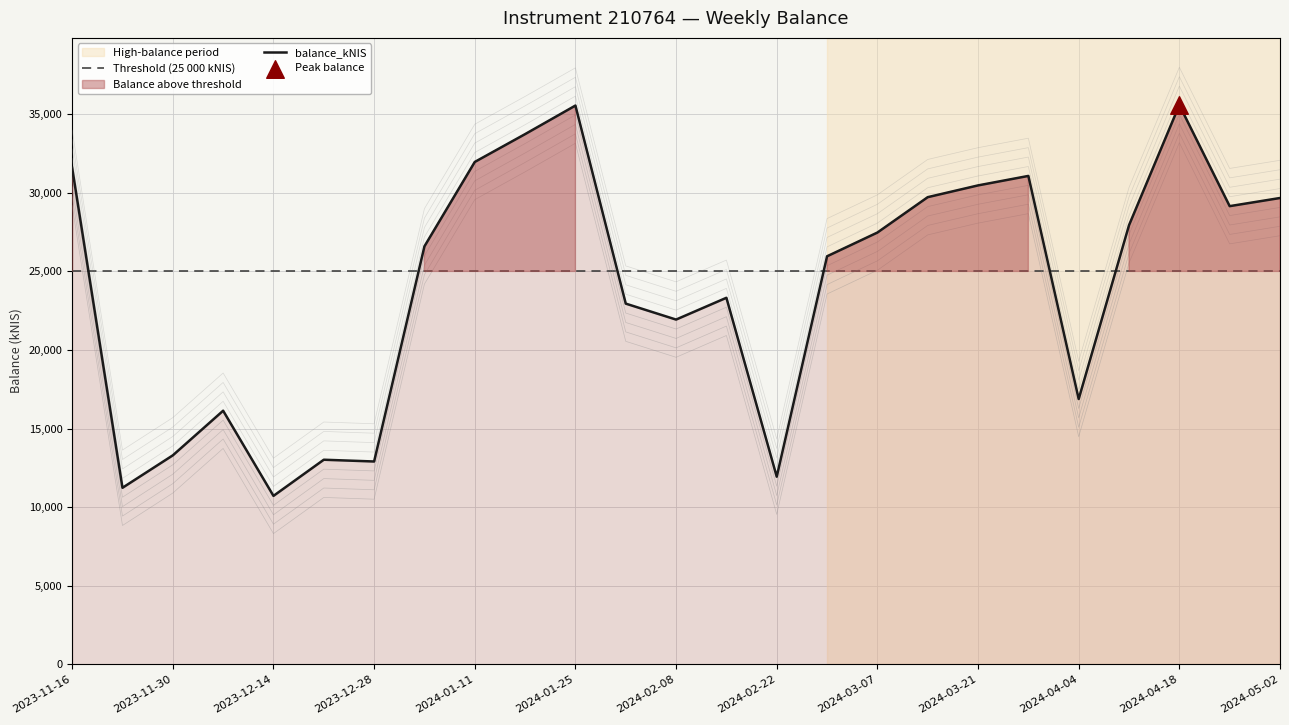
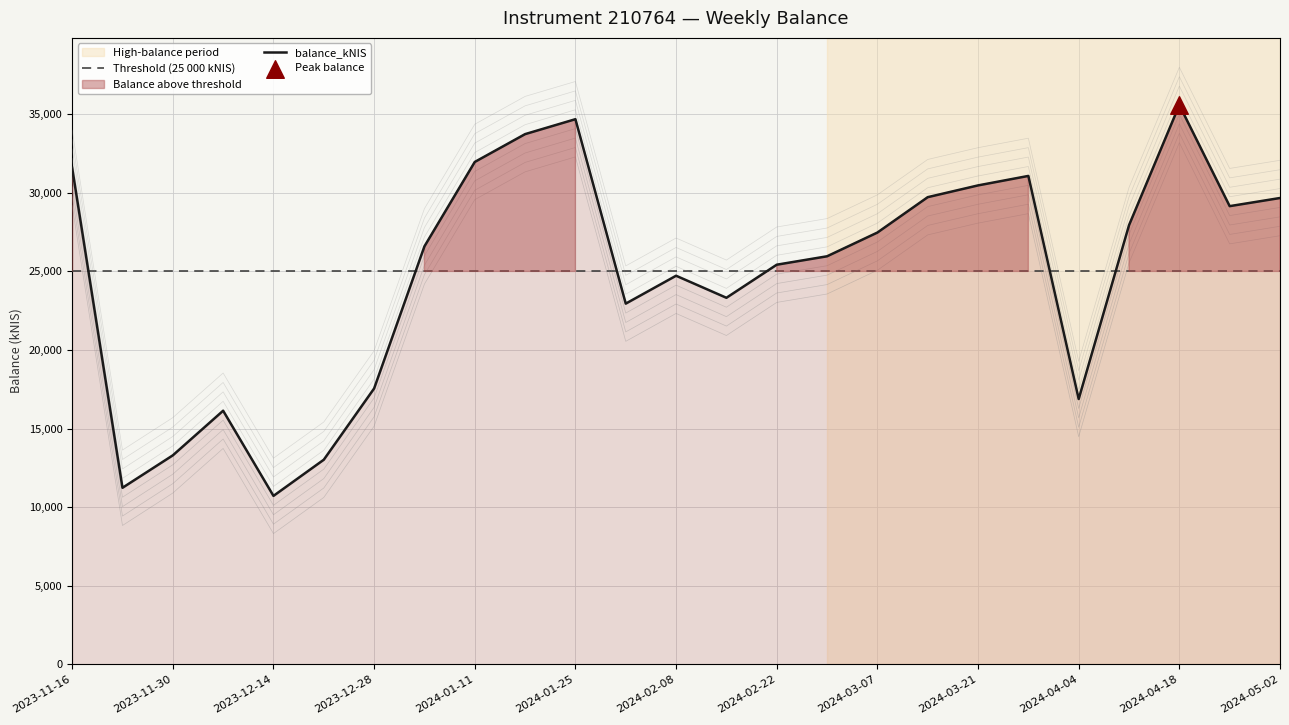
  {
    "balance_kNIS": {
      "2023-11-16": "31,600",
      "2023-11-30": "13,300",
      "2023-12-14": "10,700",
-     "2023-12-28": "12,900",
+     "2023-12-28": "17,600",
      "2024-01-11": "32,000",
-     "2024-01-25": "35,600",
-     "2024-02-08": "21,900",
-     "2024-02-22": "11,900",
+     "2024-01-25": "34,700",
+     "2024-02-08": "24,700",
+     "2024-02-22": "25,400",
      "2024-03-07": "27,500",
      "2024-03-21": "30,500",
      "2024-04-04": "16,900",
      "2024-05-02": "29,700"
    }
  }
